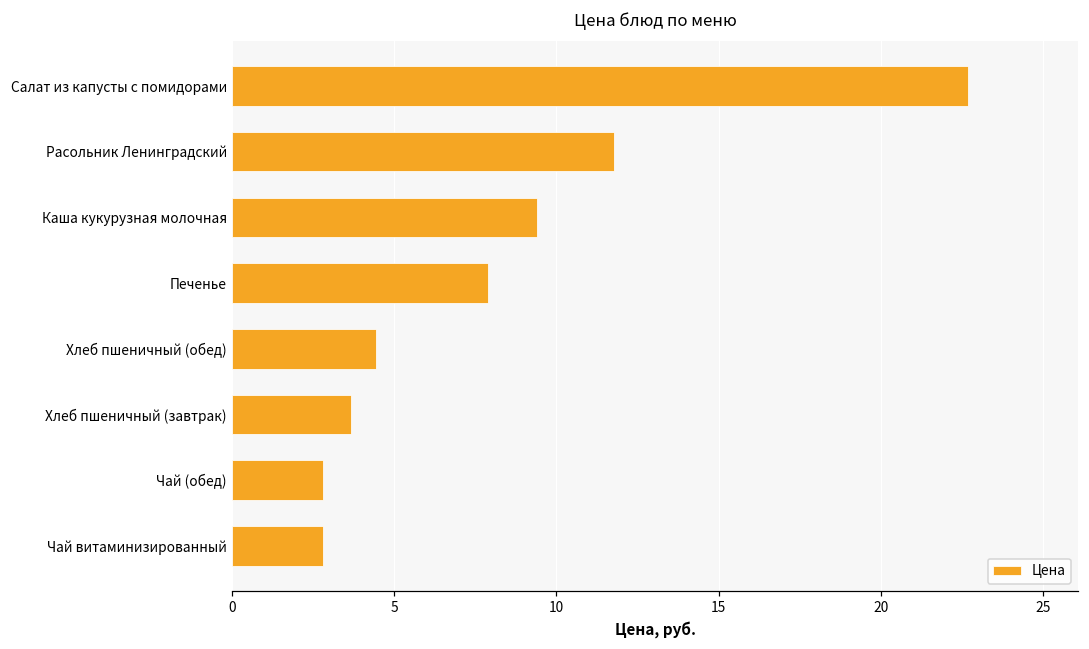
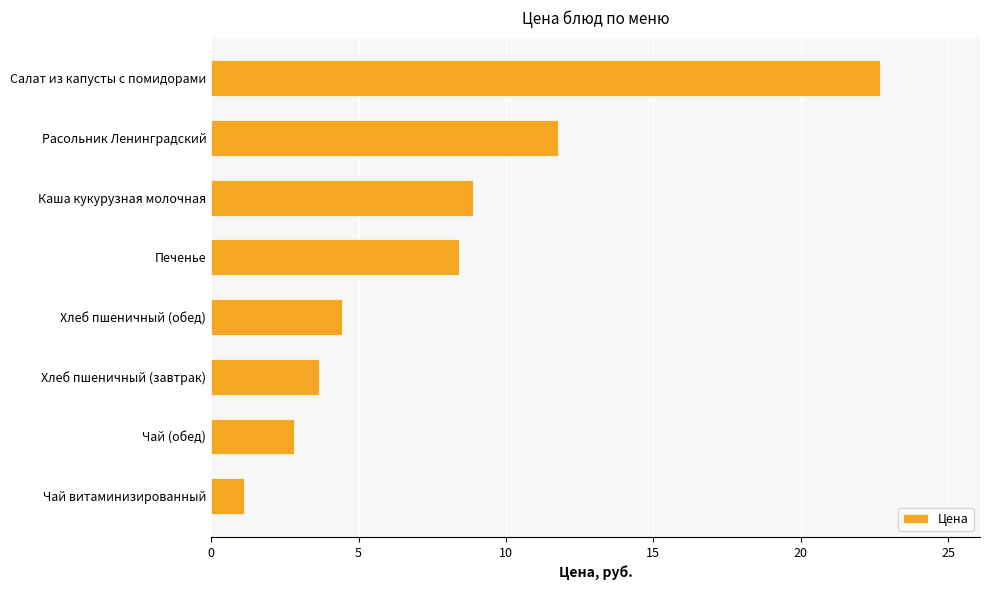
  {
    "Салат из капусты с помидорами": 22.7,
    "Расольник Ленинградский": 11.8,
-   "Каша кукурузная молочная": 9.4,
-   "Печенье": 7.9,
+   "Каша кукурузная молочная": 8.9,
+   "Печенье": 8.4,
    "Хлеб пшеничный (обед)": 4.4,
    "Хлеб пшеничный (завтрак)": 3.7,
    "Чай (обед)": 2.8,
-   "Чай витаминизированный": 2.8
+   "Чай витаминизированный": 1.1
  }
